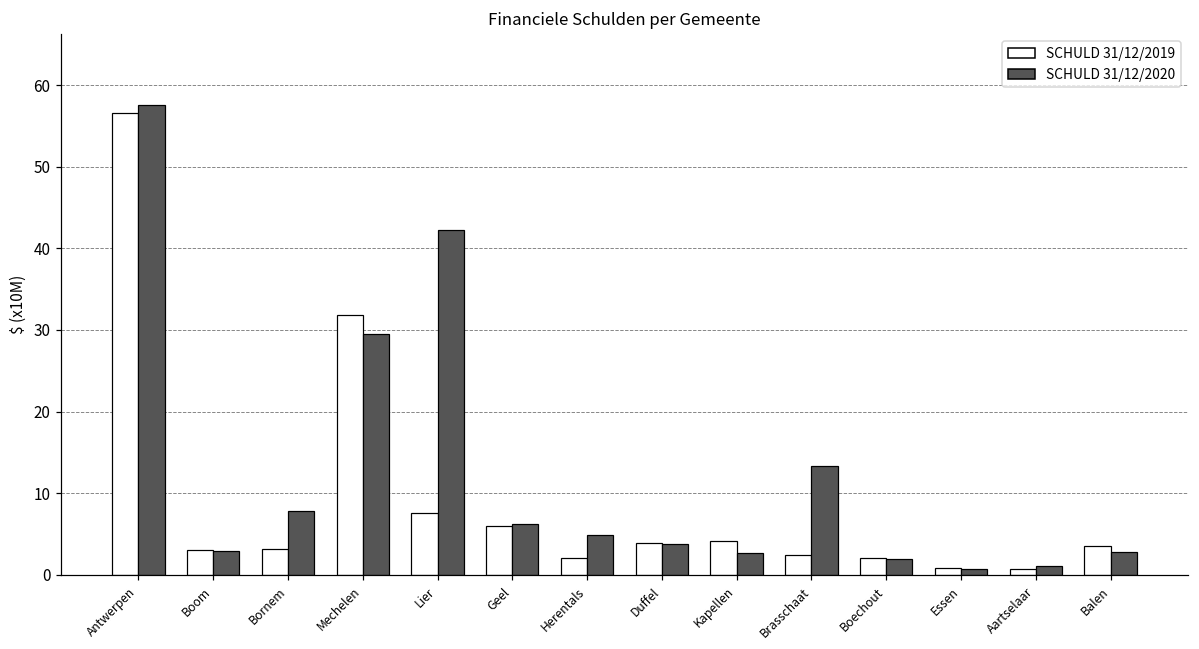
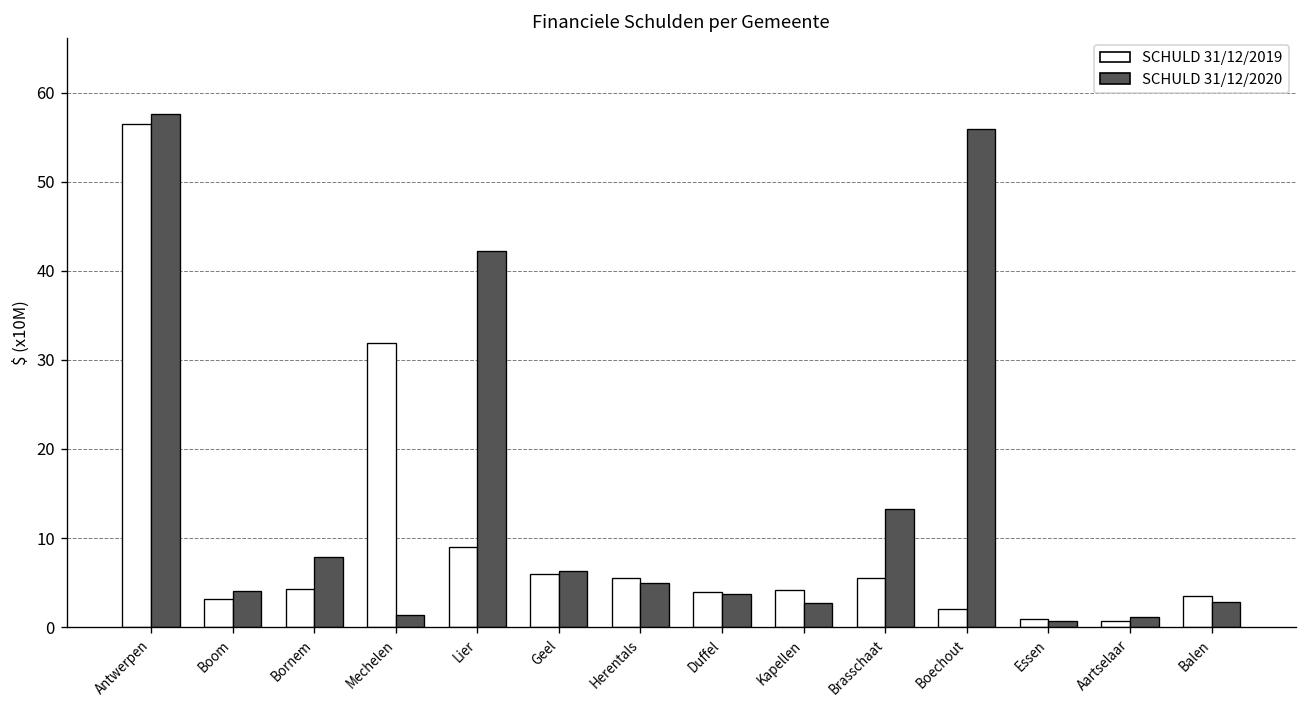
  {
    "SCHULD 31/12/2019": {
      "Antwerpen": 57,
      "Boom": 3,
-     "Bornem": 3,
+     "Bornem": 4,
      "Mechelen": 32,
-     "Lier": 8,
+     "Lier": 9,
      "Geel": 6,
-     "Herentals": 2,
+     "Herentals": 5,
      "Duffel": 4,
      "Kapellen": 4,
-     "Brasschaat": 2,
+     "Brasschaat": 6,
      "Boechout": 2,
      "Essen": 1,
      "Aartselaar": 1,
      "Balen": 4
    },
    "SCHULD 31/12/2020": {
      "Antwerpen": 58,
-     "Boom": 3,
+     "Boom": 4,
      "Bornem": 8,
-     "Mechelen": 29,
+     "Mechelen": 1,
      "Lier": 42,
      "Geel": 6,
      "Herentals": 5,
      "Duffel": 4,
      "Kapellen": 3,
      "Brasschaat": 13,
-     "Boechout": 2,
+     "Boechout": 56,
      "Essen": 1,
      "Aartselaar": 1,
      "Balen": 3
    }
  }
